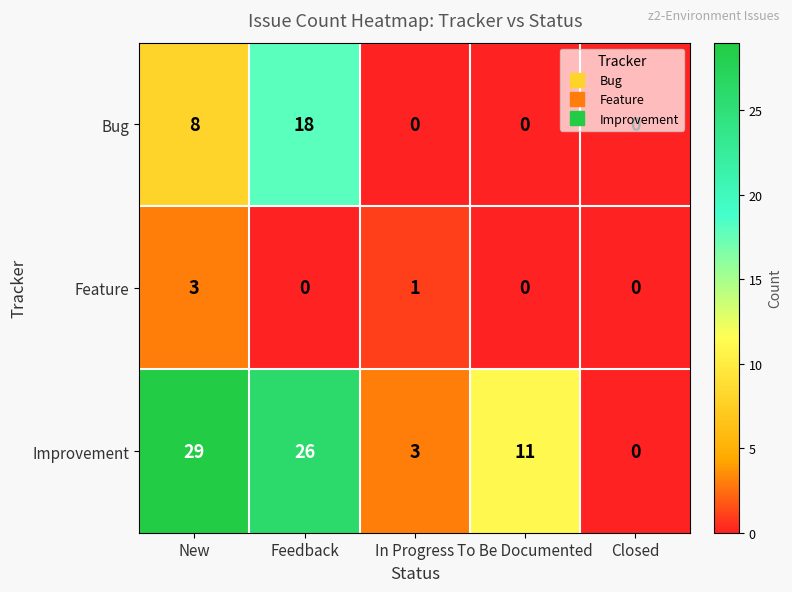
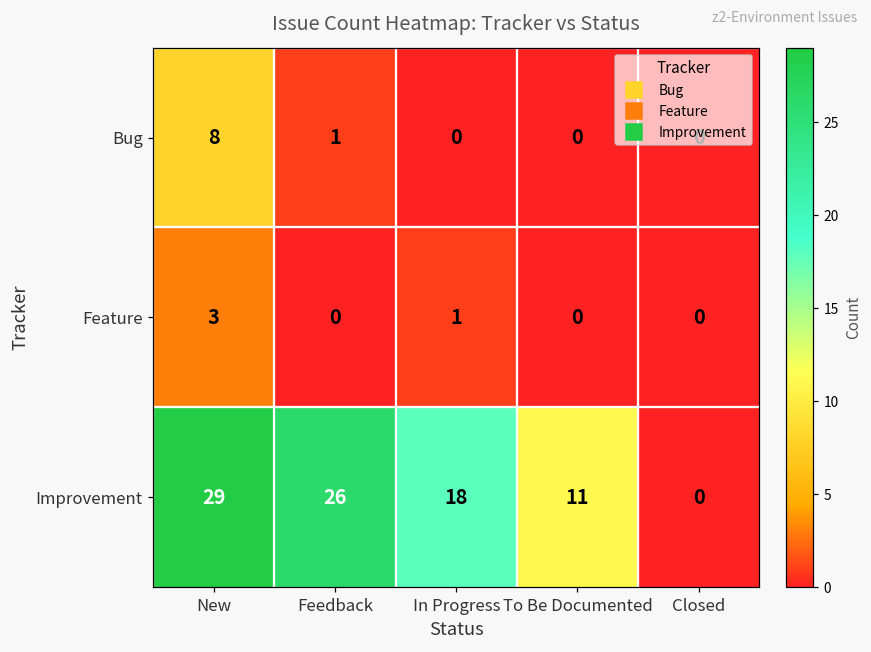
  {
    "Bug": {
      "New": 8,
-     "Feedback": 18,
+     "Feedback": 1,
      "In Progress": 0,
      "To Be Documented": 0
    },
    "Feature": {
      "New": 3,
      "Feedback": 0,
      "In Progress": 1,
      "To Be Documented": 0,
      "Closed": 0
    },
    "Improvement": {
      "New": 29,
      "Feedback": 26,
-     "In Progress": 3,
+     "In Progress": 18,
      "To Be Documented": 11,
      "Closed": 0
    }
  }
